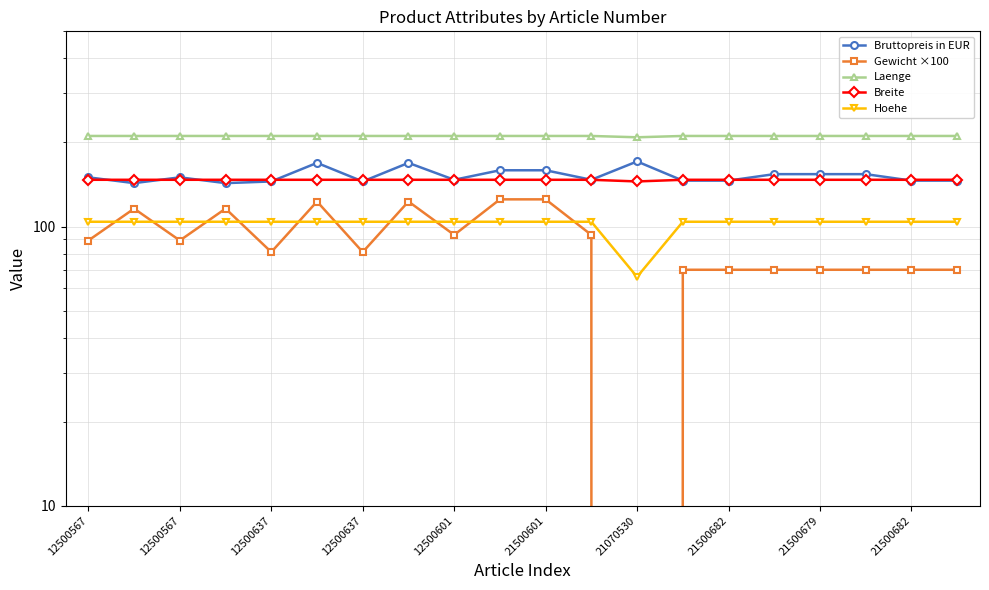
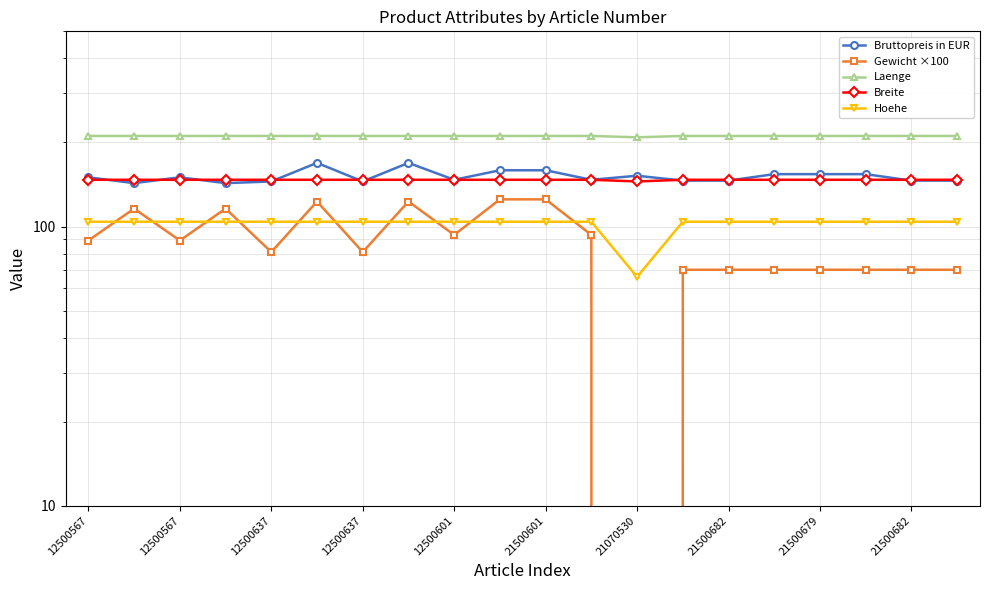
  {
    "Bruttopreis in EUR": {
-     "21070530": 170
+     "21070530": 150
    },
    "Laenge": {
      "21070530": 210
    },
    "Breite": {
      "21070530": 150
    },
    "Hoehe": {
      "21070530": 66
    }
  }
